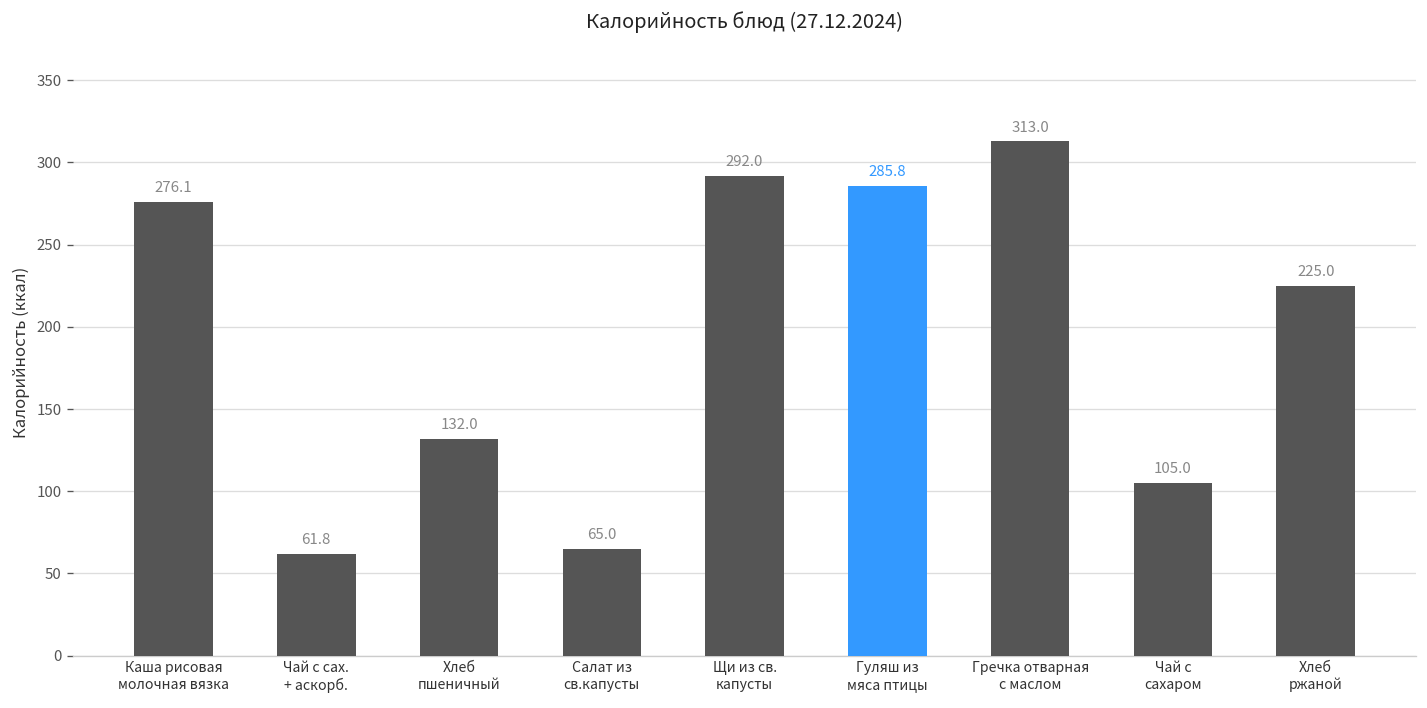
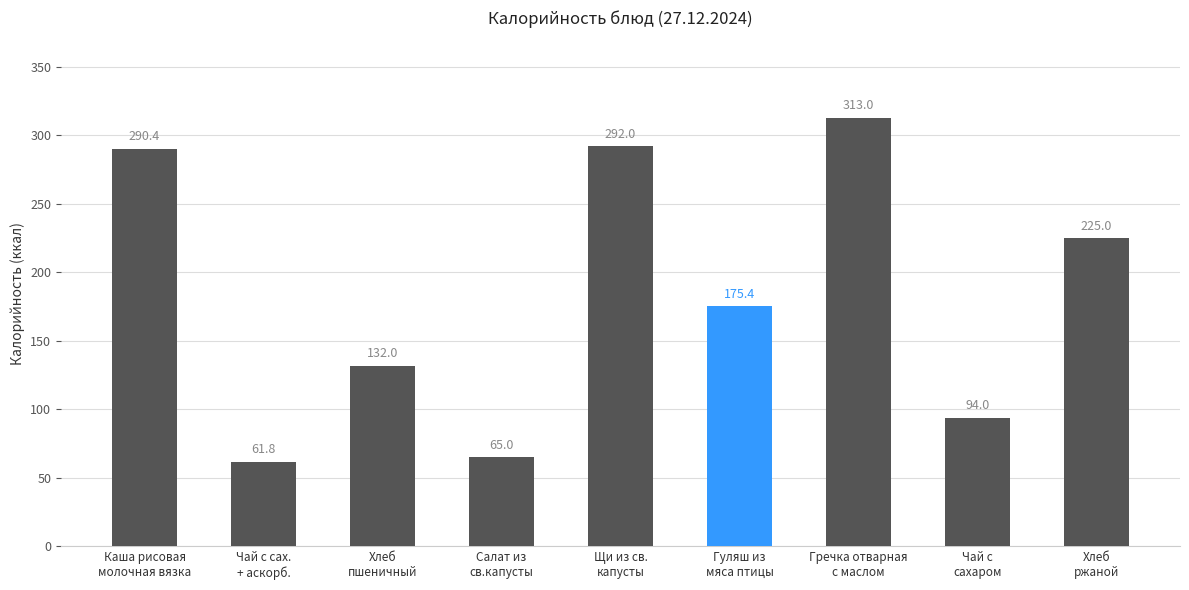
  {
-   "Каша рисовая молочная вязка": 276.1,
+   "Каша рисовая молочная вязка": 290.4,
    "Чай с сах. + аскорб.": 61.8,
    "Хлеб пшеничный": 132.0,
    "Салат из св.капусты": 65.0,
    "Щи из св. капусты": 292.0,
-   "Гуляш из мяса птицы": 285.8,
+   "Гуляш из мяса птицы": 175.4,
    "Гречка отварная с маслом": 313.0,
-   "Чай с сахаром": 105.0,
+   "Чай с сахаром": 94.0,
    "Хлеб ржаной": 225.0
  }
